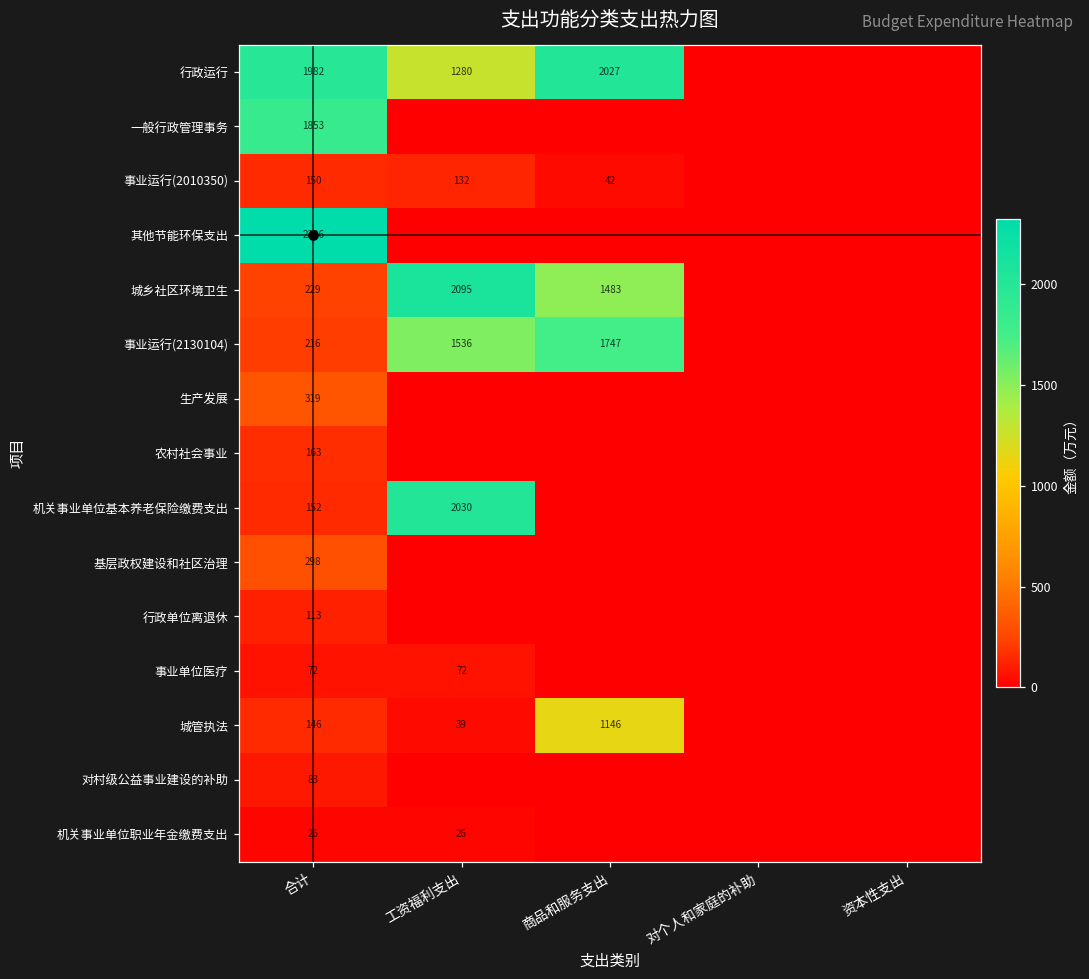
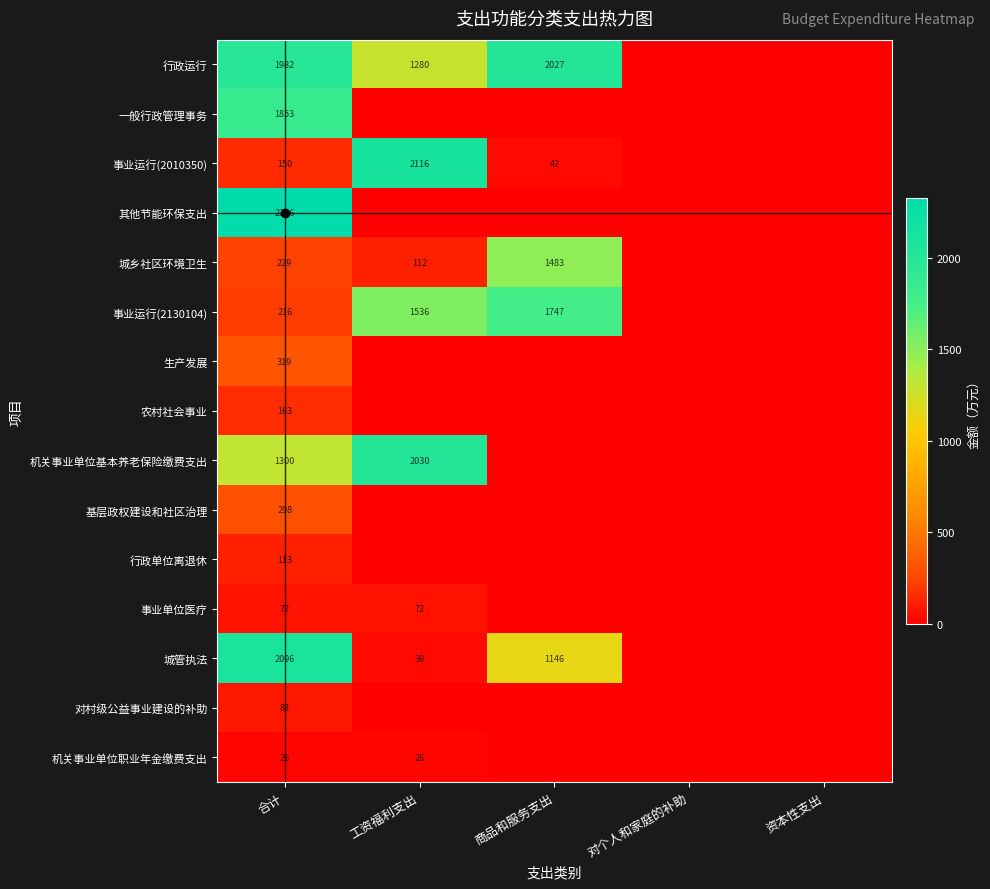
  {
    "行政运行": {
      "合计": 1982,
      "工资福利支出": 1280,
      "商品和服务支出": 2027
    },
    "一般行政管理事务": {
      "合计": 1853
    },
    "事业运行(2010350)": {
      "合计": 150,
-     "工资福利支出": 132,
+     "工资福利支出": 2116,
      "商品和服务支出": 42
    },
    "城乡社区环境卫生": {
      "合计": 229,
-     "工资福利支出": 2095,
+     "工资福利支出": 112,
      "商品和服务支出": 1483
    },
    "事业运行(2130104)": {
      "合计": 216,
      "工资福利支出": 1536,
      "商品和服务支出": 1747
    },
    "生产发展": {
      "合计": 319
    },
    "农村社会事业": {
      "合计": 163
    },
    "机关事业单位基本养老保险缴费支出": {
-     "合计": 152,
+     "合计": 1300,
      "工资福利支出": 2030
    },
    "基层政权建设和社区治理": {
      "合计": 298
    },
    "行政单位离退休": {
      "合计": 113
    },
    "事业单位医疗": {
      "合计": 72,
      "工资福利支出": 72
    },
    "城管执法": {
-     "合计": 146,
+     "合计": 2096,
      "工资福利支出": 39,
      "商品和服务支出": 1146
    },
    "对村级公益事业建设的补助": {
      "合计": 83
    },
    "机关事业单位职业年金缴费支出": {
      "合计": 26,
      "工资福利支出": 26
    }
  }
